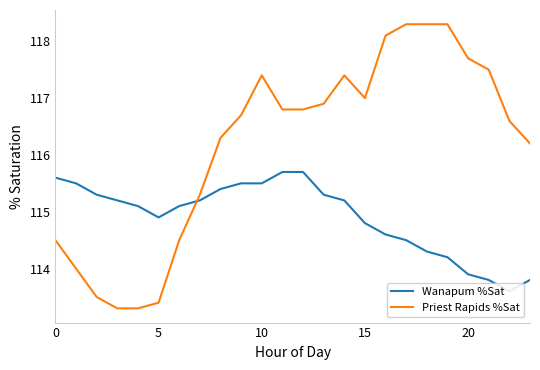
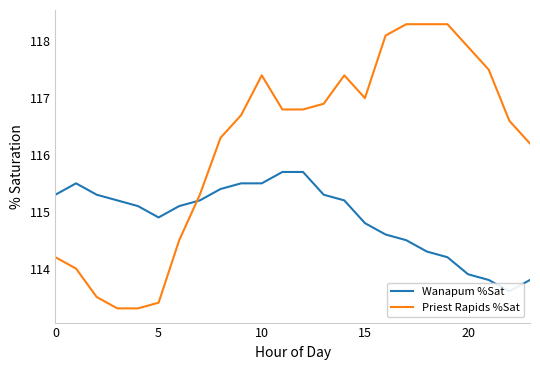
  {
    "Wanapum %Sat": {
-     "0": 115.6,
+     "0": 115.3,
      "5": 114.9,
      "10": 115.5,
      "15": 114.8,
      "20": 113.9
    },
    "Priest Rapids %Sat": {
-     "0": 114.5,
+     "0": 114.2,
      "5": 113.4,
      "10": 117.4,
      "15": 117.0,
-     "20": 117.7
+     "20": 117.9
    }
  }
